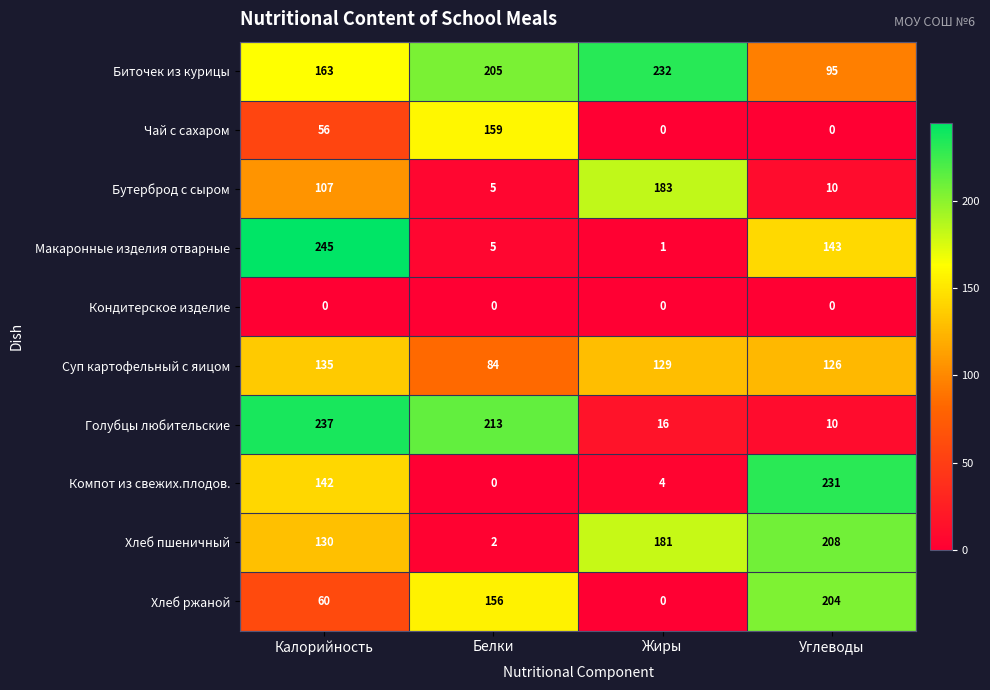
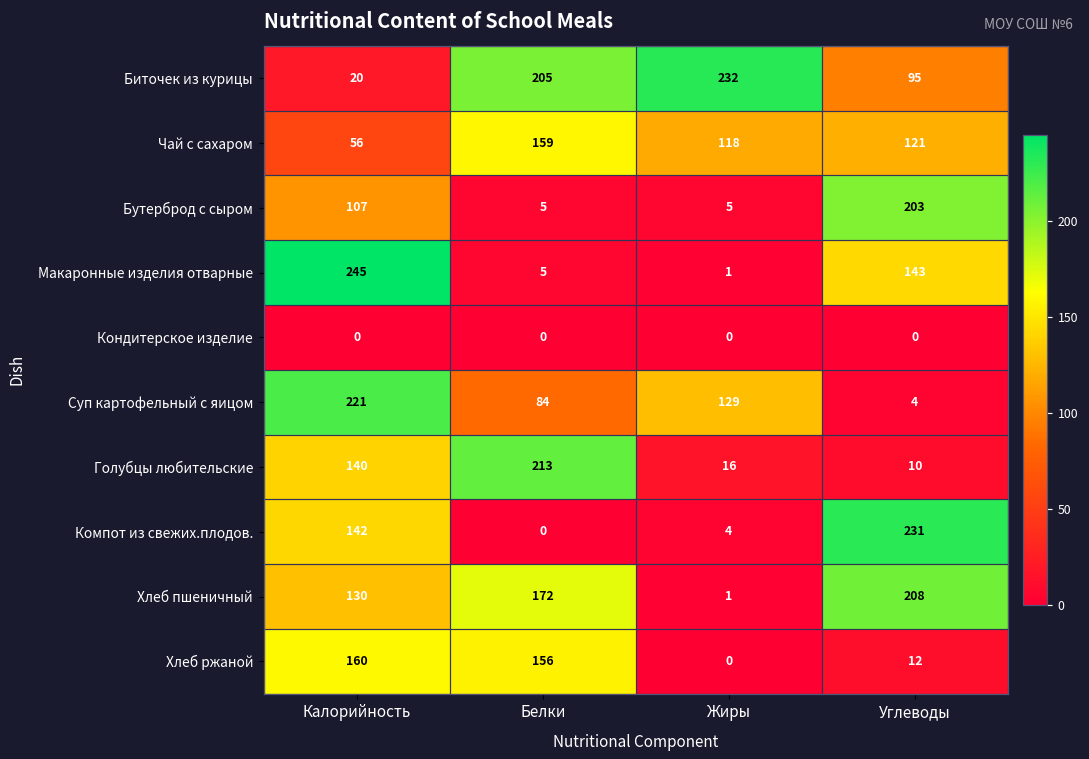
  {
    "Биточек из курицы": {
-     "Калорийность": 163,
+     "Калорийность": 20,
      "Белки": 205,
      "Жиры": 232,
      "Углеводы": 95
    },
    "Чай с сахаром": {
      "Калорийность": 56,
      "Белки": 159,
-     "Жиры": 0,
-     "Углеводы": 0
+     "Жиры": 118,
+     "Углеводы": 121
    },
    "Бутерброд с сыром": {
      "Калорийность": 107,
      "Белки": 5,
-     "Жиры": 183,
-     "Углеводы": 10
+     "Жиры": 5,
+     "Углеводы": 203
    },
    "Макаронные изделия отварные": {
      "Калорийность": 245,
      "Белки": 5,
      "Жиры": 1,
      "Углеводы": 143
    },
    "Кондитерское изделие": {
      "Калорийность": 0,
      "Белки": 0,
      "Жиры": 0,
      "Углеводы": 0
    },
    "Суп картофельный с яицом": {
-     "Калорийность": 135,
+     "Калорийность": 221,
      "Белки": 84,
      "Жиры": 129,
-     "Углеводы": 126
+     "Углеводы": 4
    },
    "Голубцы любительские": {
-     "Калорийность": 237,
+     "Калорийность": 140,
      "Белки": 213,
      "Жиры": 16,
      "Углеводы": 10
    },
    "Компот из свежих.плодов.": {
      "Калорийность": 142,
      "Белки": 0,
      "Жиры": 4,
      "Углеводы": 231
    },
    "Хлеб пшеничный": {
      "Калорийность": 130,
-     "Белки": 2,
-     "Жиры": 181,
+     "Белки": 172,
+     "Жиры": 1,
      "Углеводы": 208
    },
    "Хлеб ржаной": {
-     "Калорийность": 60,
+     "Калорийность": 160,
      "Белки": 156,
      "Жиры": 0,
-     "Углеводы": 204
+     "Углеводы": 12
    }
  }
